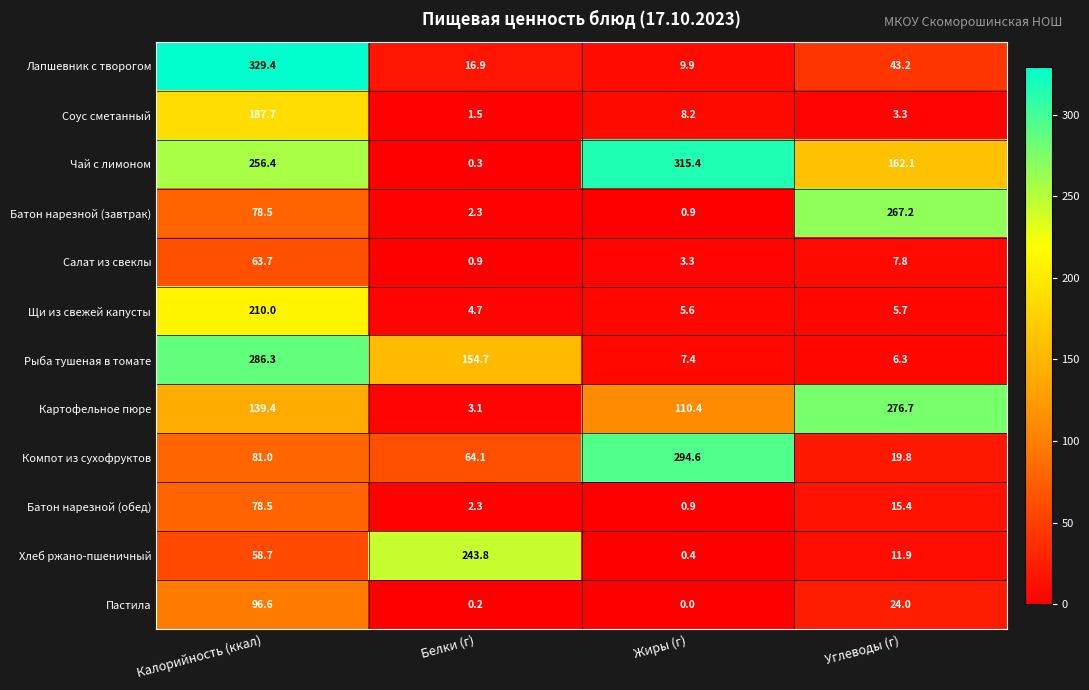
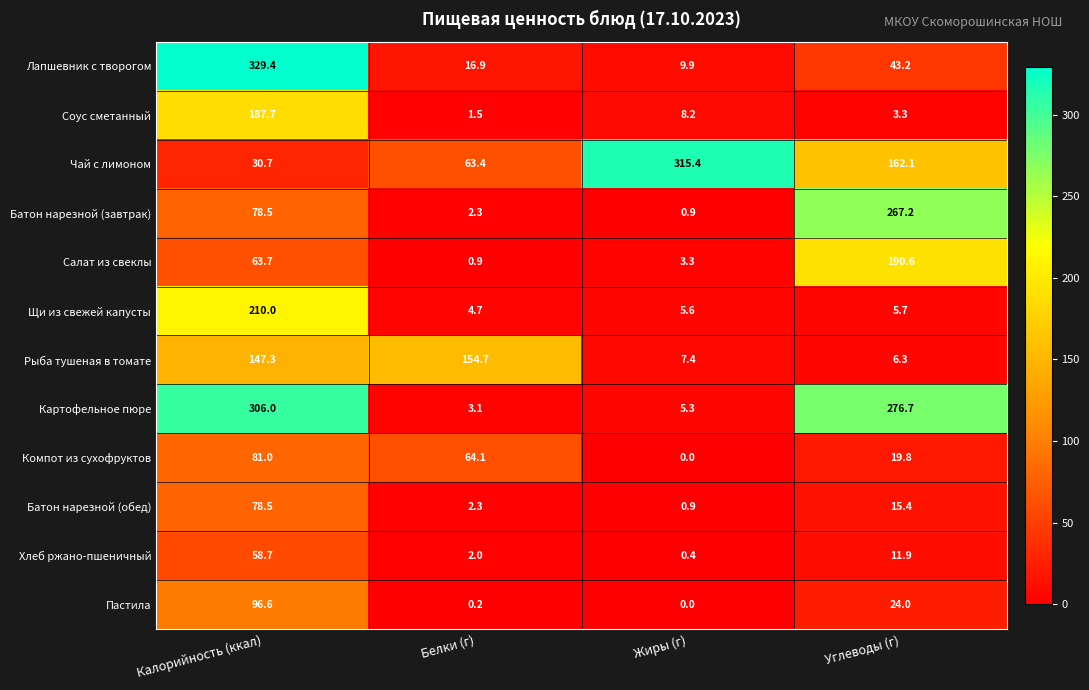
  {
    "Лапшевник с творогом": {
      "Калорийность (ккал)": 329.4,
      "Белки (г)": 16.9,
      "Жиры (г)": 9.9,
      "Углеводы (г)": 43.2
    },
    "Соус сметанный": {
      "Калорийность (ккал)": 187.7,
      "Белки (г)": 1.5,
      "Жиры (г)": 8.2,
      "Углеводы (г)": 3.3
    },
    "Чай с лимоном": {
-     "Калорийность (ккал)": 256.4,
-     "Белки (г)": 0.3,
+     "Калорийность (ккал)": 30.7,
+     "Белки (г)": 63.4,
      "Жиры (г)": 315.4,
      "Углеводы (г)": 162.1
    },
    "Батон нарезной (завтрак)": {
      "Калорийность (ккал)": 78.5,
      "Белки (г)": 2.3,
      "Жиры (г)": 0.9,
      "Углеводы (г)": 267.2
    },
    "Салат из свеклы": {
      "Калорийность (ккал)": 63.7,
      "Белки (г)": 0.9,
      "Жиры (г)": 3.3,
-     "Углеводы (г)": 7.8
+     "Углеводы (г)": 190.6
    },
    "Щи из свежей капусты": {
      "Калорийность (ккал)": 210.0,
      "Белки (г)": 4.7,
      "Жиры (г)": 5.6,
      "Углеводы (г)": 5.7
    },
    "Рыба тушеная в томате": {
-     "Калорийность (ккал)": 286.3,
+     "Калорийность (ккал)": 147.3,
      "Белки (г)": 154.7,
      "Жиры (г)": 7.4,
      "Углеводы (г)": 6.3
    },
    "Картофельное пюре": {
-     "Калорийность (ккал)": 139.4,
+     "Калорийность (ккал)": 306.0,
      "Белки (г)": 3.1,
-     "Жиры (г)": 110.4,
+     "Жиры (г)": 5.3,
      "Углеводы (г)": 276.7
    },
    "Компот из сухофруктов": {
      "Калорийность (ккал)": 81.0,
      "Белки (г)": 64.1,
-     "Жиры (г)": 294.6,
+     "Жиры (г)": 0.0,
      "Углеводы (г)": 19.8
    },
    "Батон нарезной (обед)": {
      "Калорийность (ккал)": 78.5,
      "Белки (г)": 2.3,
      "Жиры (г)": 0.9,
      "Углеводы (г)": 15.4
    },
    "Хлеб ржано-пшеничный": {
      "Калорийность (ккал)": 58.7,
-     "Белки (г)": 243.8,
+     "Белки (г)": 2.0,
      "Жиры (г)": 0.4,
      "Углеводы (г)": 11.9
    },
    "Пастила": {
      "Калорийность (ккал)": 96.6,
      "Белки (г)": 0.2,
      "Жиры (г)": 0.0,
      "Углеводы (г)": 24.0
    }
  }
